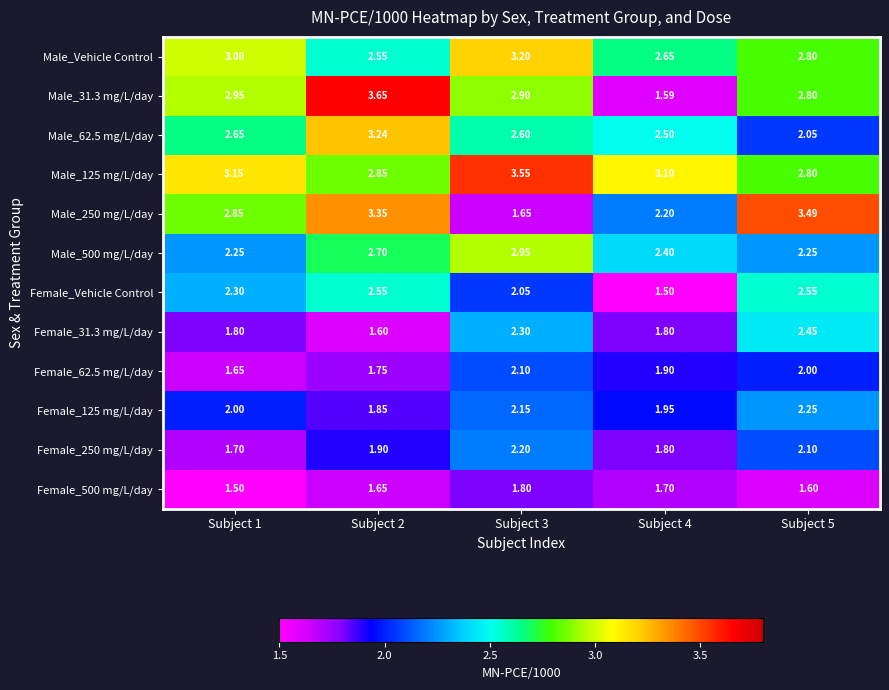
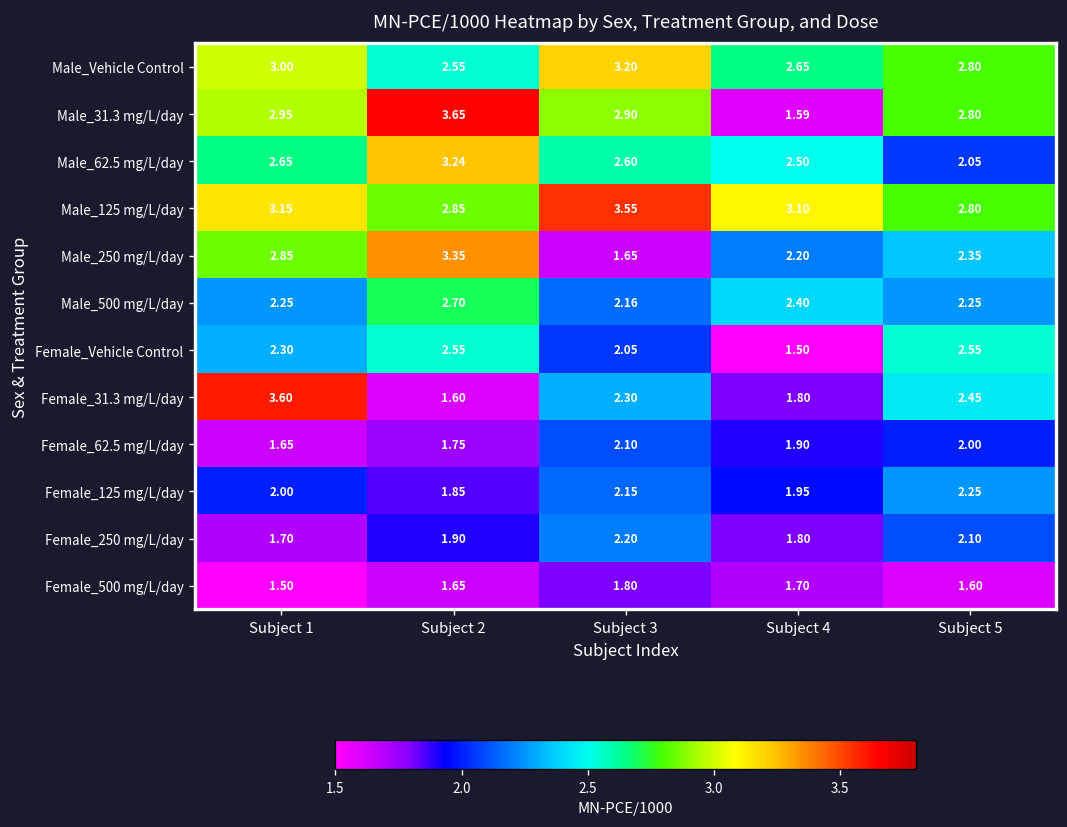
  {
    "Male_Vehicle Control": {
      "Subject 1": 3.00,
      "Subject 2": 2.55,
      "Subject 3": 3.20,
      "Subject 4": 2.65,
      "Subject 5": 2.80
    },
    "Male_31.3 mg/L/day": {
      "Subject 1": 2.95,
      "Subject 2": 3.65,
      "Subject 3": 2.90,
      "Subject 4": 1.59,
      "Subject 5": 2.80
    },
    "Male_62.5 mg/L/day": {
      "Subject 1": 2.65,
      "Subject 2": 3.24,
      "Subject 3": 2.60,
      "Subject 4": 2.50,
      "Subject 5": 2.05
    },
    "Male_125 mg/L/day": {
      "Subject 1": 3.15,
      "Subject 2": 2.85,
      "Subject 3": 3.55,
      "Subject 4": 3.10,
      "Subject 5": 2.80
    },
    "Male_250 mg/L/day": {
      "Subject 1": 2.85,
      "Subject 2": 3.35,
      "Subject 3": 1.65,
      "Subject 4": 2.20,
-     "Subject 5": 3.49
+     "Subject 5": 2.35
    },
    "Male_500 mg/L/day": {
      "Subject 1": 2.25,
      "Subject 2": 2.70,
-     "Subject 3": 2.95,
+     "Subject 3": 2.16,
      "Subject 4": 2.40,
      "Subject 5": 2.25
    },
    "Female_Vehicle Control": {
      "Subject 1": 2.30,
      "Subject 2": 2.55,
      "Subject 3": 2.05,
      "Subject 4": 1.50,
      "Subject 5": 2.55
    },
    "Female_31.3 mg/L/day": {
-     "Subject 1": 1.80,
+     "Subject 1": 3.60,
      "Subject 2": 1.60,
      "Subject 3": 2.30,
      "Subject 4": 1.80,
      "Subject 5": 2.45
    },
    "Female_62.5 mg/L/day": {
      "Subject 1": 1.65,
      "Subject 2": 1.75,
      "Subject 3": 2.10,
      "Subject 4": 1.90,
      "Subject 5": 2.00
    },
    "Female_125 mg/L/day": {
      "Subject 1": 2.00,
      "Subject 2": 1.85,
      "Subject 3": 2.15,
      "Subject 4": 1.95,
      "Subject 5": 2.25
    },
    "Female_250 mg/L/day": {
      "Subject 1": 1.70,
      "Subject 2": 1.90,
      "Subject 3": 2.20,
      "Subject 4": 1.80,
      "Subject 5": 2.10
    },
    "Female_500 mg/L/day": {
      "Subject 1": 1.50,
      "Subject 2": 1.65,
      "Subject 3": 1.80,
      "Subject 4": 1.70,
      "Subject 5": 1.60
    }
  }
